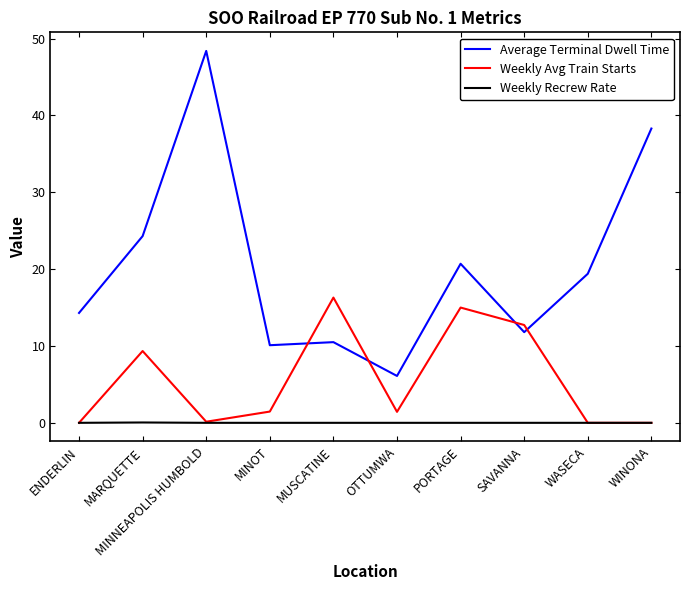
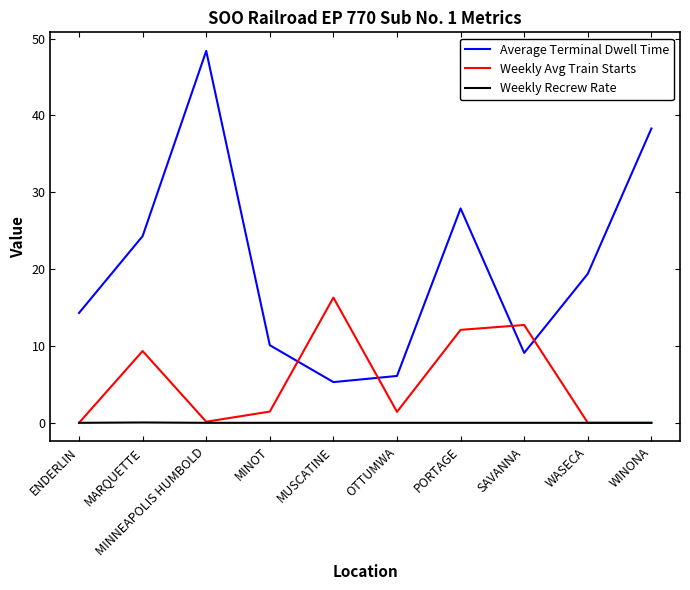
  {
    "Average Terminal Dwell Time": {
      "ENDERLIN": 14,
      "MARQUETTE": 24,
      "MINNEAPOLIS HUMBOLD": 48,
      "MINOT": 10,
-     "MUSCATINE": 11,
+     "MUSCATINE": 5,
      "OTTUMWA": 6,
-     "PORTAGE": 21,
-     "SAVANNA": 12,
+     "PORTAGE": 28,
+     "SAVANNA": 9,
      "WASECA": 19,
      "WINONA": 38
    },
    "Weekly Avg Train Starts": {
      "MARQUETTE": 9,
      "MINOT": 1,
      "MUSCATINE": 16,
      "OTTUMWA": 1,
-     "PORTAGE": 15,
+     "PORTAGE": 12,
      "SAVANNA": 13
    },
    "Weekly Recrew Rate": {
      "MARQUETTE": 0,
      "MINOT": 0,
      "MUSCATINE": 0,
      "OTTUMWA": 0,
      "PORTAGE": 0,
      "SAVANNA": 0
    }
  }
